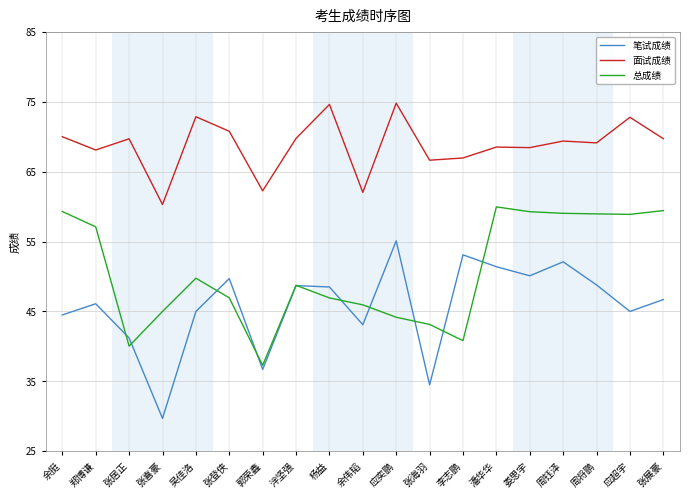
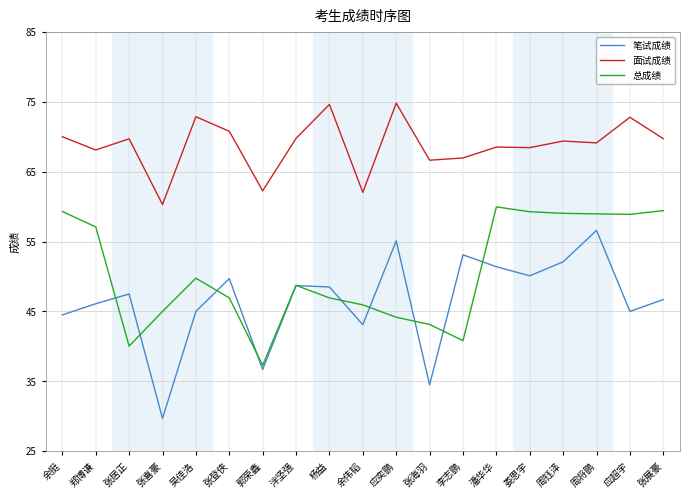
  {
    "笔试成绩": {
      "余挺": 45,
      "郑博谦": 46,
-     "张居正": 41,
+     "张居正": 48,
      "张喜豪": 30,
      "吴佳洛": 45,
      "张登侠": 50,
      "郭荣鑫": 37,
      "杨益": 49,
      "余伟韬": 43,
      "应奕鹏": 55,
      "张海羽": 35,
      "李志鹏": 53,
      "潘华华": 51,
      "娄思宇": 50,
      "周钰泽": 52,
-     "周将鹏": 49,
+     "周将鹏": 57,
      "应超宇": 45,
      "张展豪": 47
    },
    "面试成绩": {
      "余挺": 70,
      "郑博谦": 68,
      "张居正": 70,
      "张喜豪": 60,
      "吴佳洛": 73,
      "张登侠": 71,
      "郭荣鑫": 62,
      "泮坚强": 70,
      "杨益": 75,
      "余伟韬": 62,
      "应奕鹏": 75,
      "张海羽": 67,
      "李志鹏": 67,
      "潘华华": 69,
      "娄思宇": 68,
      "周钰泽": 69,
      "周将鹏": 69,
      "应超宇": 73,
      "张展豪": 70
    },
    "总成绩": {
      "余挺": 59,
      "郑博谦": 57,
      "张居正": 40,
      "张喜豪": 45,
      "吴佳洛": 50,
      "张登侠": 47,
      "郭荣鑫": 37,
      "杨益": 47,
      "余伟韬": 46,
      "应奕鹏": 44,
      "张海羽": 43,
      "李志鹏": 41,
      "潘华华": 60,
      "娄思宇": 59,
      "周钰泽": 59,
      "周将鹏": 59,
      "应超宇": 59,
      "张展豪": 59
    }
  }
